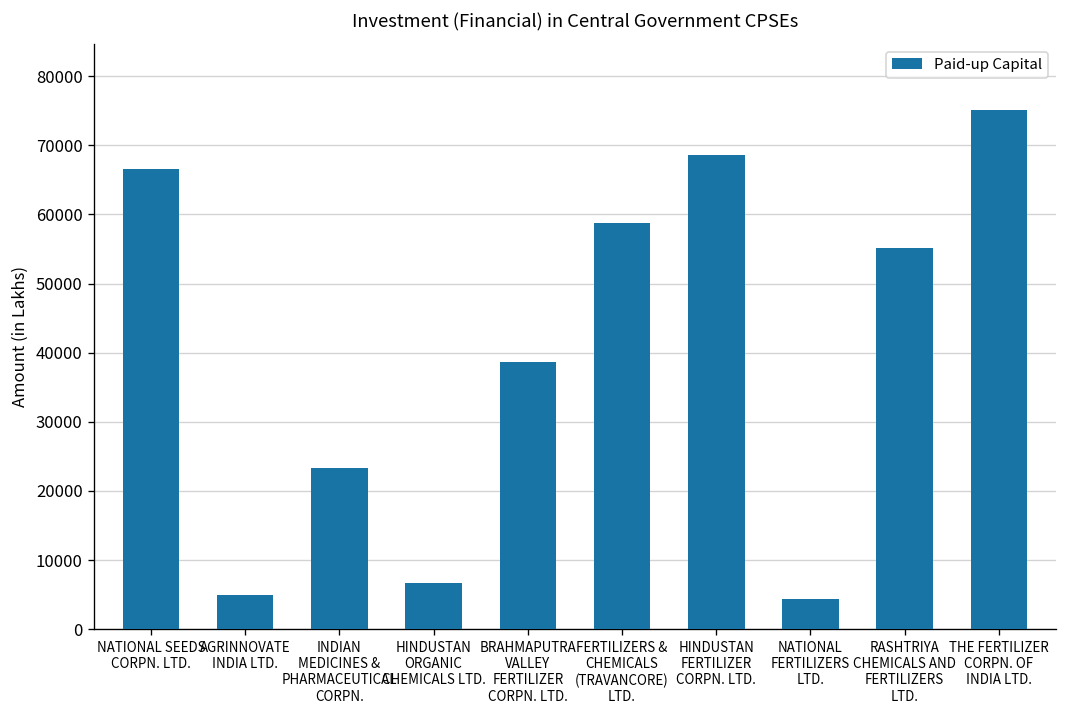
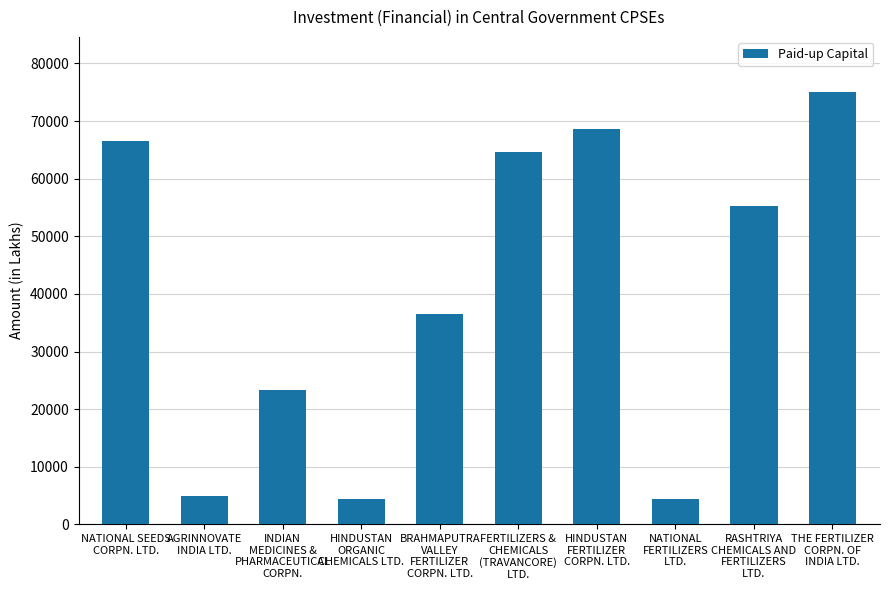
  {
    "NATIONAL SEEDS CORPN. LTD.": 67000,
    "AGRINNOVATE INDIA LTD.": 5000,
    "INDIAN MEDICINES & PHARMACEUTICAL CORPN.": 23000,
-   "HINDUSTAN ORGANIC CHEMICALS LTD.": 7000,
-   "BRAHMAPUTRA VALLEY FERTILIZER CORPN. LTD.": 39000,
-   "FERTILIZERS & CHEMICALS (TRAVANCORE) LTD.": 59000,
+   "HINDUSTAN ORGANIC CHEMICALS LTD.": 4000,
+   "BRAHMAPUTRA VALLEY FERTILIZER CORPN. LTD.": 37000,
+   "FERTILIZERS & CHEMICALS (TRAVANCORE) LTD.": 65000,
    "HINDUSTAN FERTILIZER CORPN. LTD.": 69000,
    "NATIONAL FERTILIZERS LTD.": 4000,
    "RASHTRIYA CHEMICALS AND FERTILIZERS LTD.": 55000,
    "THE FERTILIZER CORPN. OF INDIA LTD.": 75000
  }
